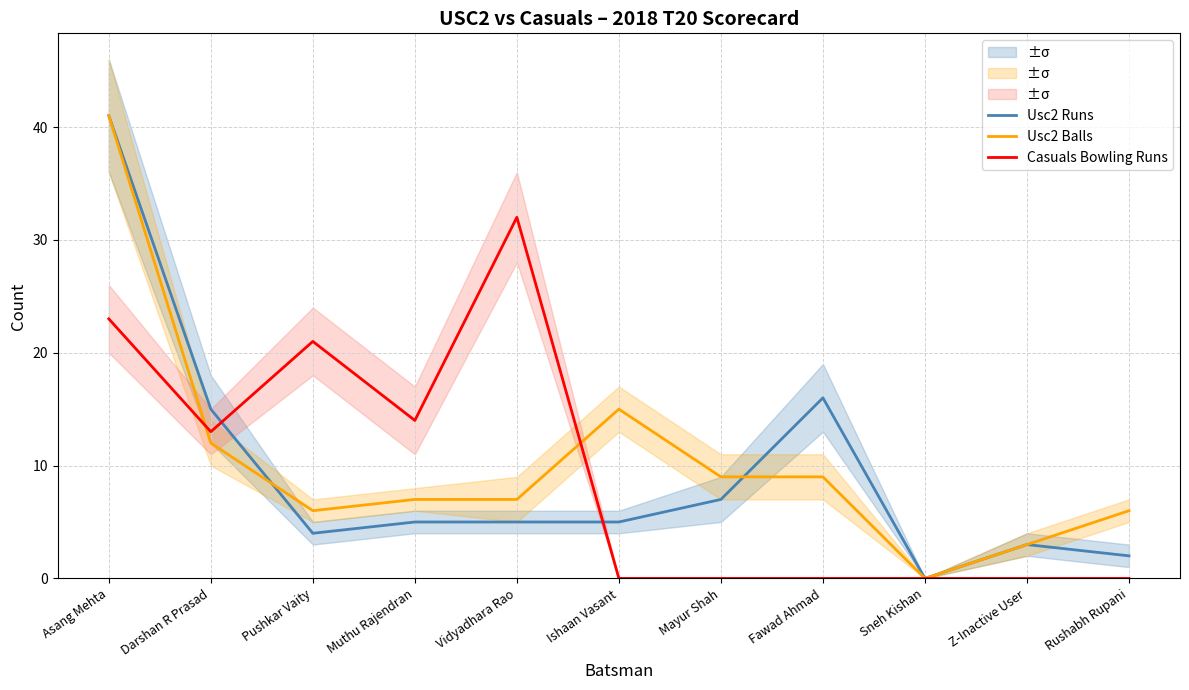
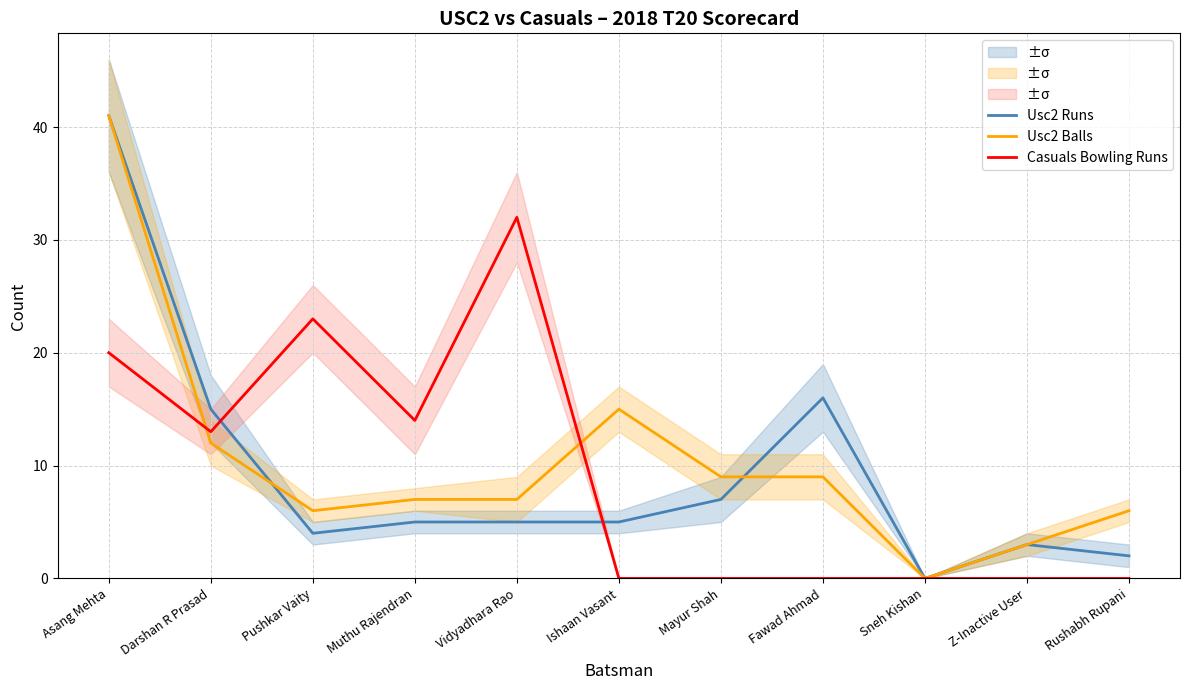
  {
    "Casuals Bowling Runs": {
-     "Asang Mehta": 23,
+     "Asang Mehta": 20,
      "Darshan R Prasad": 13,
-     "Pushkar Vaity": 21,
+     "Pushkar Vaity": 23,
      "Muthu Rajendran": 14,
      "Vidyadhara Rao": 32
    }
  }
